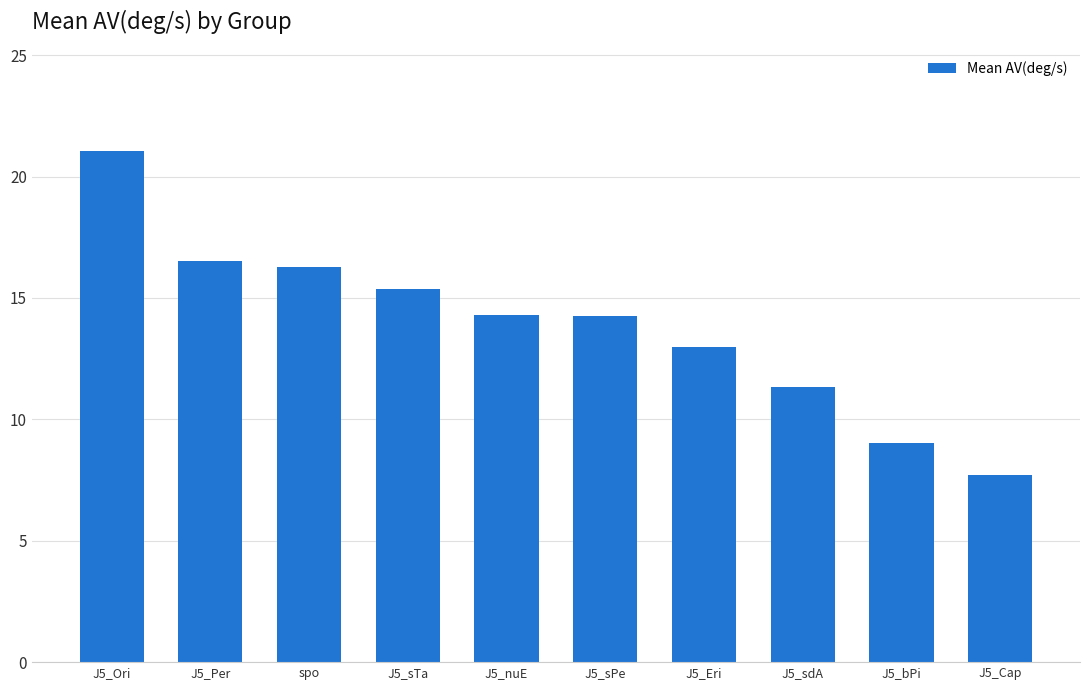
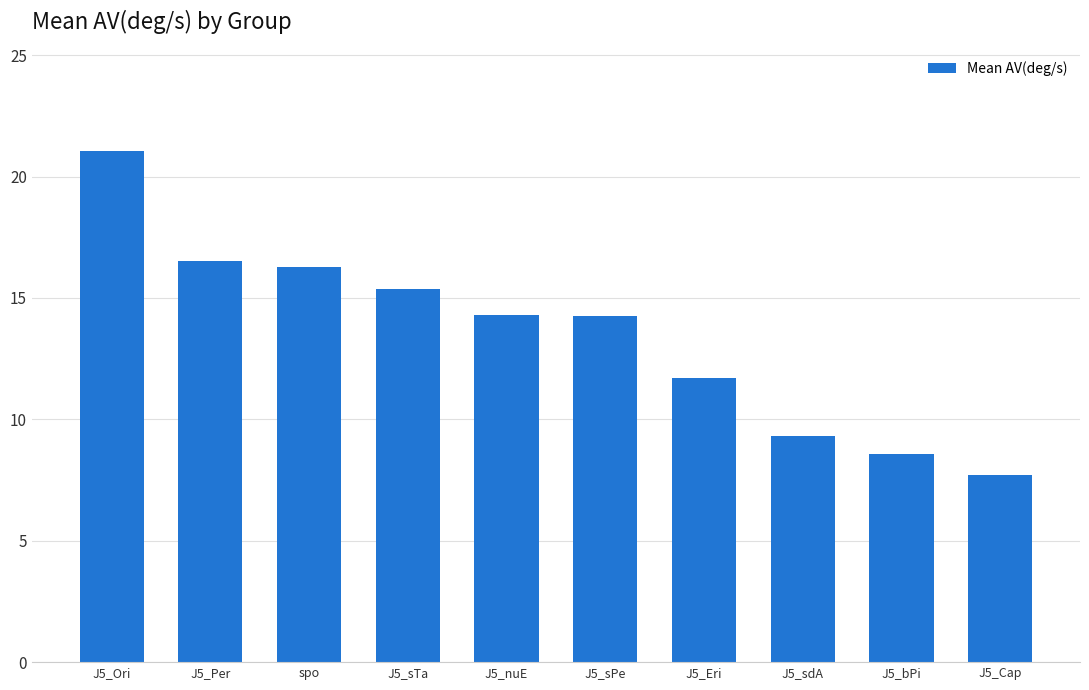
  {
    "J5_Ori": 21.1,
    "J5_Per": 16.5,
    "spo": 16.3,
    "J5_sTa": 15.4,
    "J5_nuE": 14.3,
    "J5_sPe": 14.2,
-   "J5_Eri": 13.0,
-   "J5_sdA": 11.3,
-   "J5_bPi": 9.0,
+   "J5_Eri": 11.7,
+   "J5_sdA": 9.3,
+   "J5_bPi": 8.6,
    "J5_Cap": 7.7
  }
